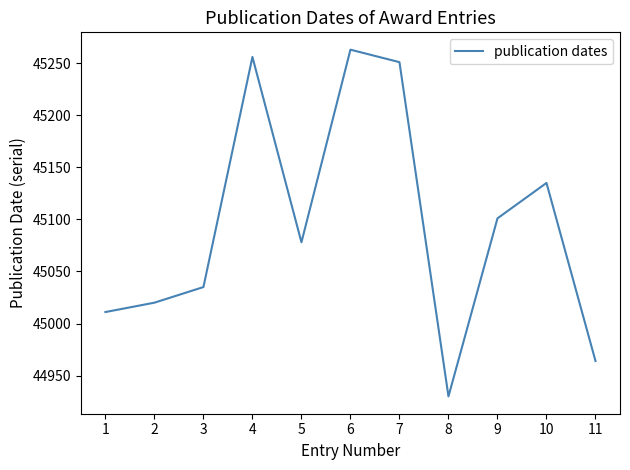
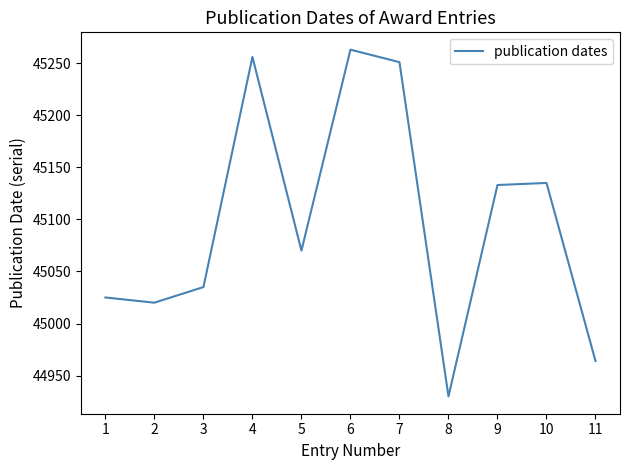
  {
-   "1": 45011,
+   "1": 45025,
    "2": 45020,
    "3": 45035,
    "4": 45256,
-   "5": 45078,
+   "5": 45070,
    "6": 45263,
    "7": 45251,
    "8": 44930,
-   "9": 45101,
+   "9": 45133,
    "10": 45135,
    "11": 44964
  }
